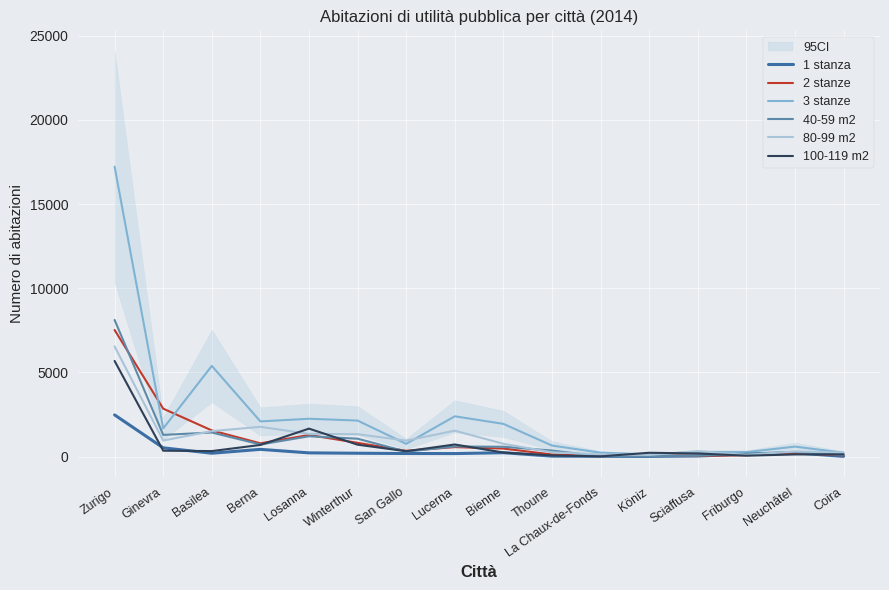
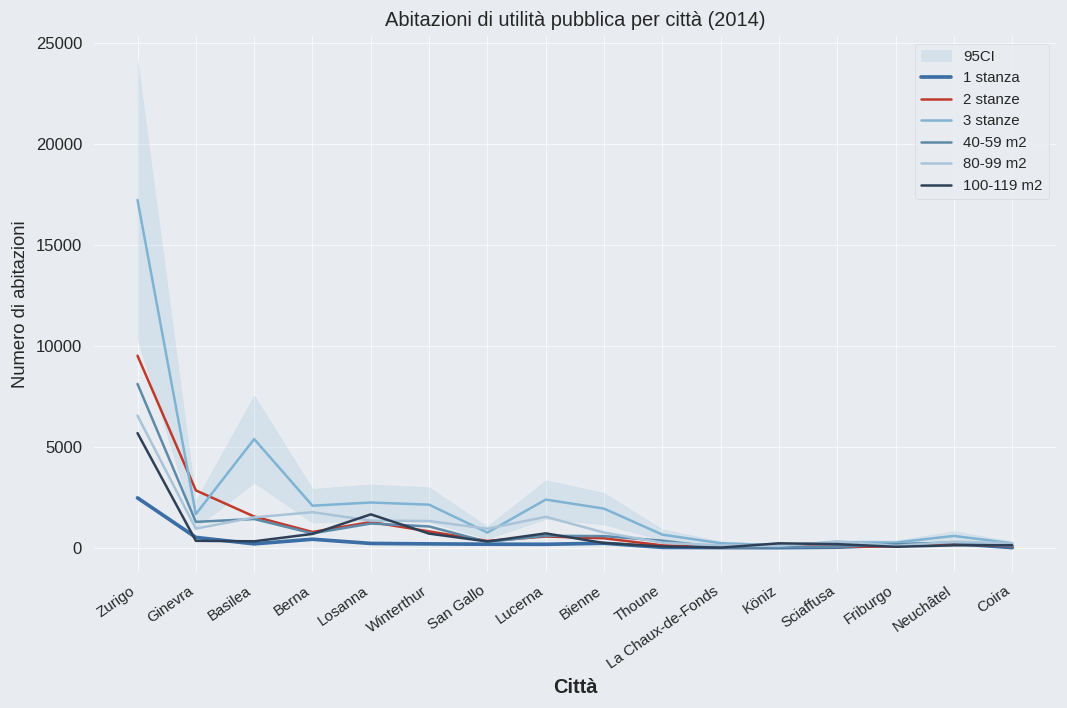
  {
    "2 stanze": {
-     "Zurigo": 7500,
+     "Zurigo": 9500,
      "Ginevra": 2900
    },
    "100-119 m2": {
      "Zurigo": 5700,
      "Ginevra": 400,
      "Losanna": 1700
    }
  }
